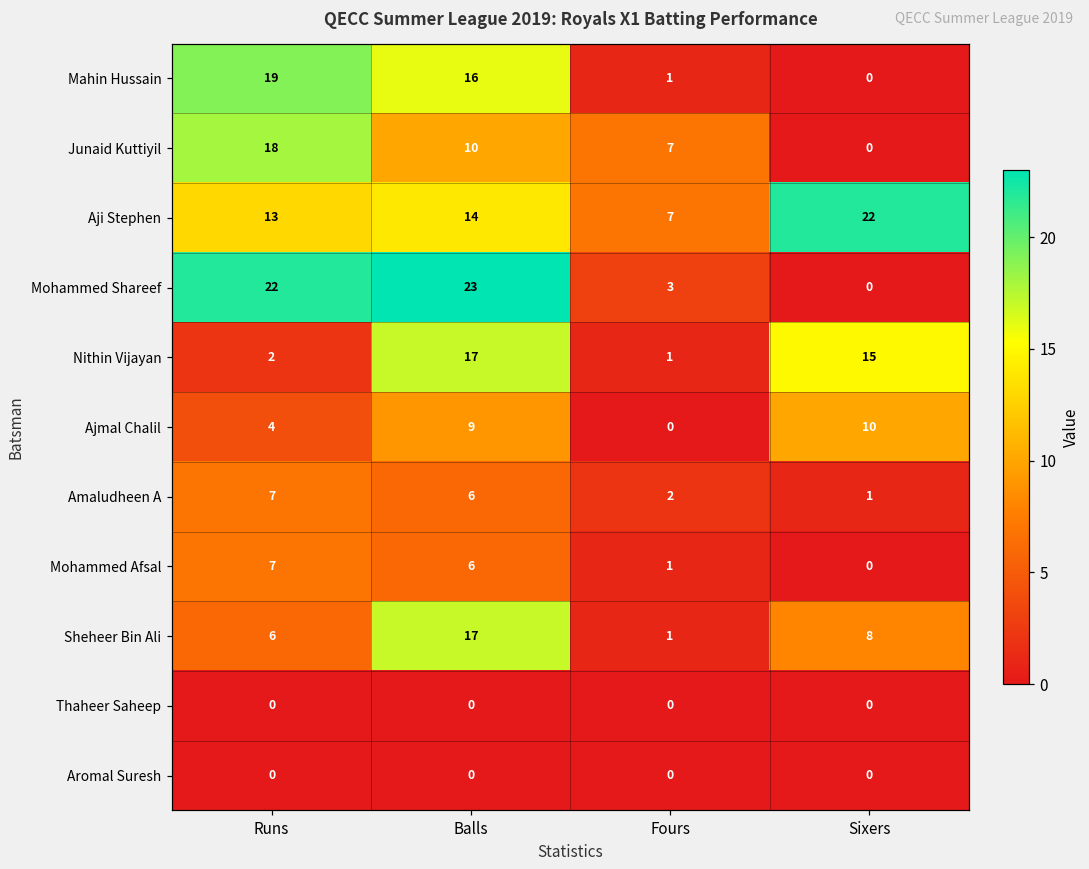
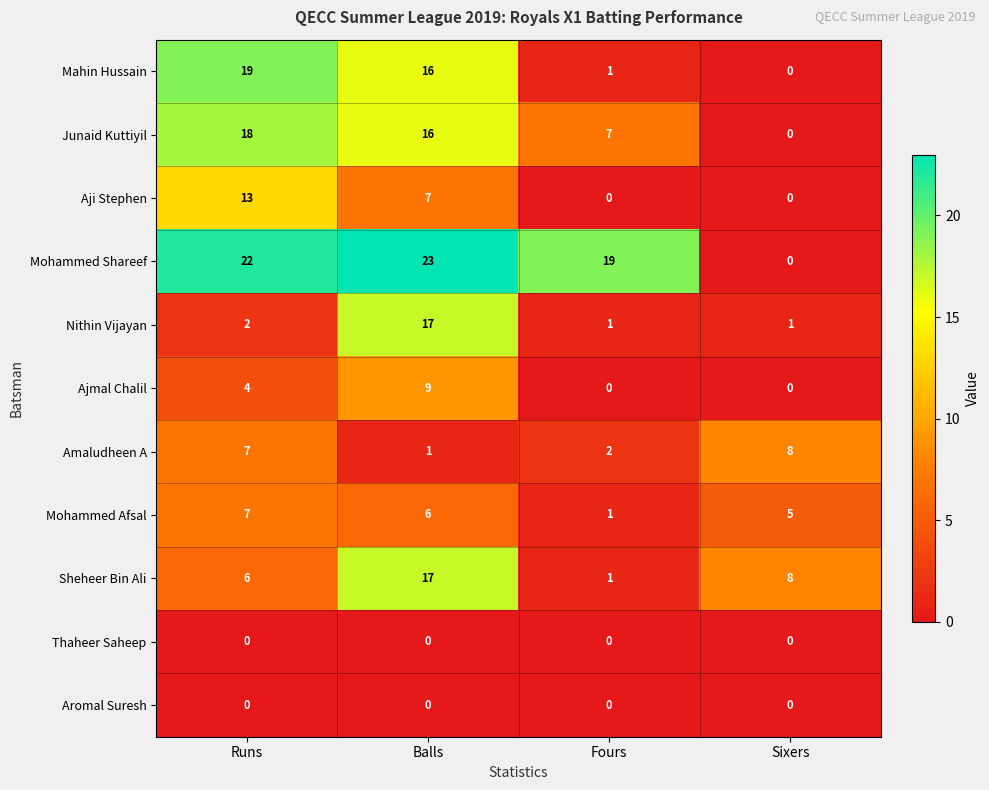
  {
    "Mahin Hussain": {
      "Runs": 19,
      "Balls": 16,
      "Fours": 1,
      "Sixers": 0
    },
    "Junaid Kuttiyil": {
      "Runs": 18,
-     "Balls": 10,
+     "Balls": 16,
      "Fours": 7,
      "Sixers": 0
    },
    "Aji Stephen": {
      "Runs": 13,
-     "Balls": 14,
-     "Fours": 7,
-     "Sixers": 22
+     "Balls": 7,
+     "Fours": 0,
+     "Sixers": 0
    },
    "Mohammed Shareef": {
      "Runs": 22,
      "Balls": 23,
-     "Fours": 3,
+     "Fours": 19,
      "Sixers": 0
    },
    "Nithin Vijayan": {
      "Runs": 2,
      "Balls": 17,
      "Fours": 1,
-     "Sixers": 15
+     "Sixers": 1
    },
    "Ajmal Chalil": {
      "Runs": 4,
      "Balls": 9,
      "Fours": 0,
-     "Sixers": 10
+     "Sixers": 0
    },
    "Amaludheen A": {
      "Runs": 7,
-     "Balls": 6,
+     "Balls": 1,
      "Fours": 2,
-     "Sixers": 1
+     "Sixers": 8
    },
    "Mohammed Afsal": {
      "Runs": 7,
      "Balls": 6,
      "Fours": 1,
-     "Sixers": 0
+     "Sixers": 5
    },
    "Sheheer Bin Ali": {
      "Runs": 6,
      "Balls": 17,
      "Fours": 1,
      "Sixers": 8
    },
    "Thaheer Saheep": {
      "Runs": 0,
      "Balls": 0,
      "Fours": 0,
      "Sixers": 0
    },
    "Aromal Suresh": {
      "Runs": 0,
      "Balls": 0,
      "Fours": 0,
      "Sixers": 0
    }
  }
